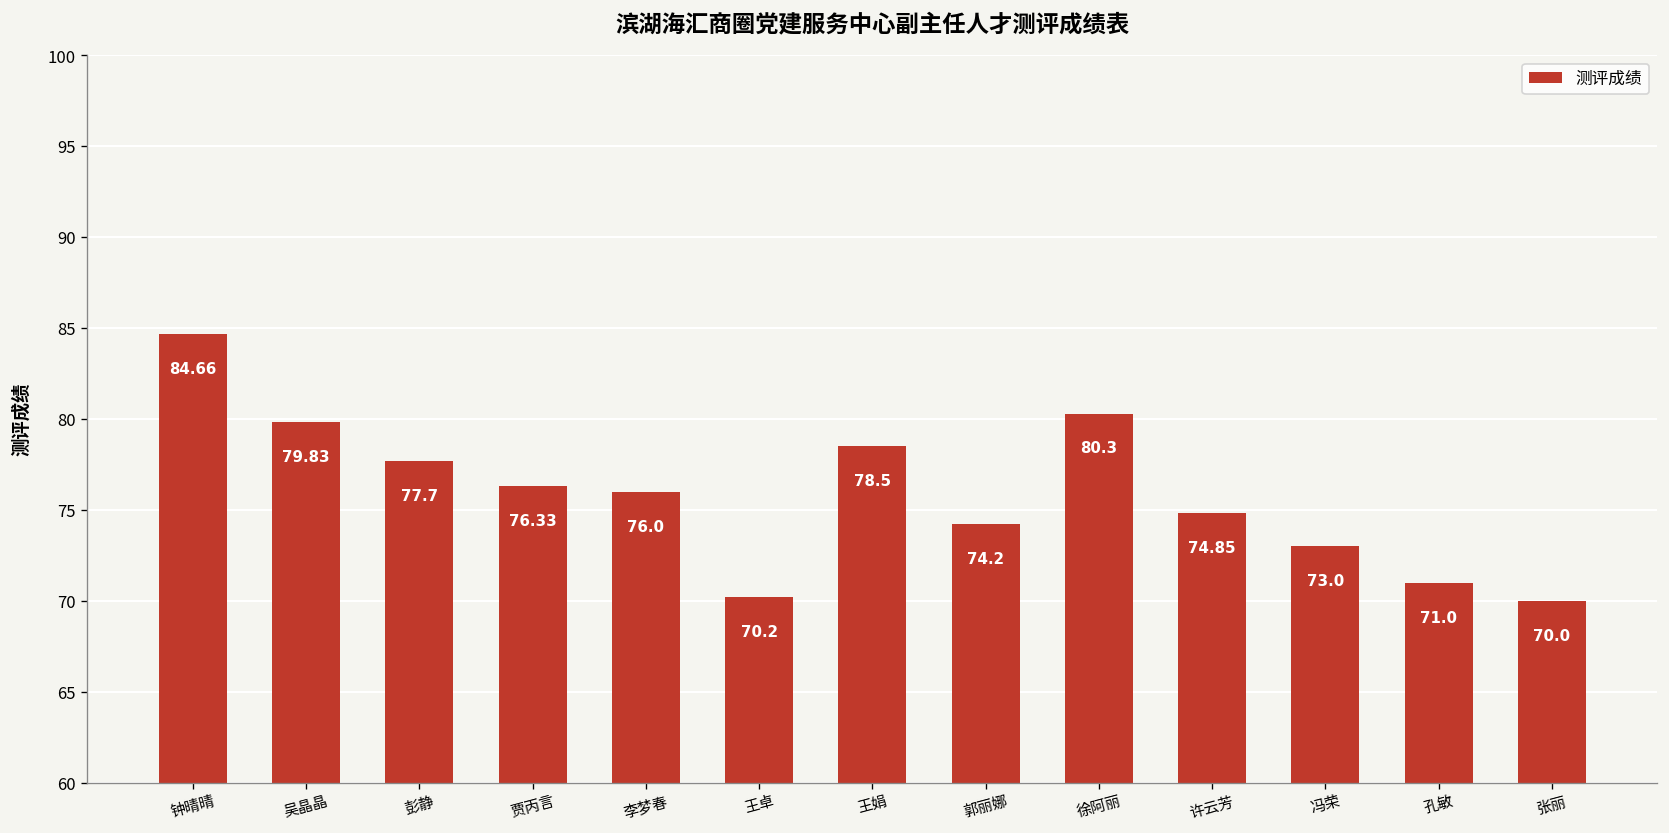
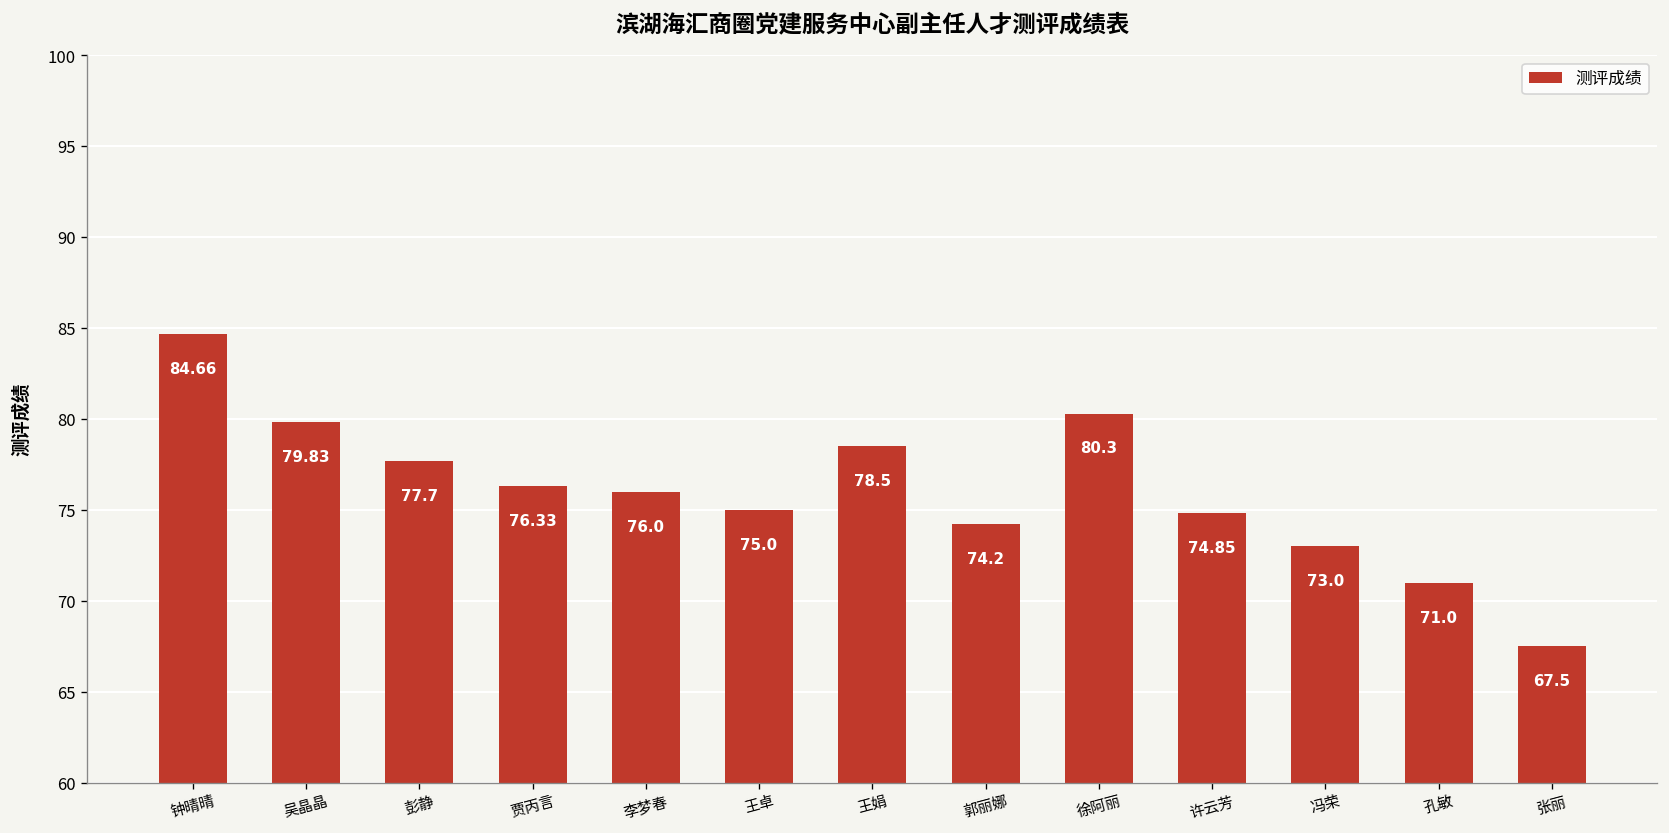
  {
    "钟晴晴": 84.66,
    "吴晶晶": 79.83,
    "彭静": 77.7,
    "贾丙言": 76.33,
    "李梦春": 76.0,
-   "王卓": 70.2,
+   "王卓": 75.0,
    "王娟": 78.5,
    "郭丽娜": 74.2,
    "徐阿丽": 80.3,
    "许云芳": 74.85,
    "冯荣": 73.0,
    "孔敏": 71.0,
-   "张丽": 70.0
+   "张丽": 67.5
  }
